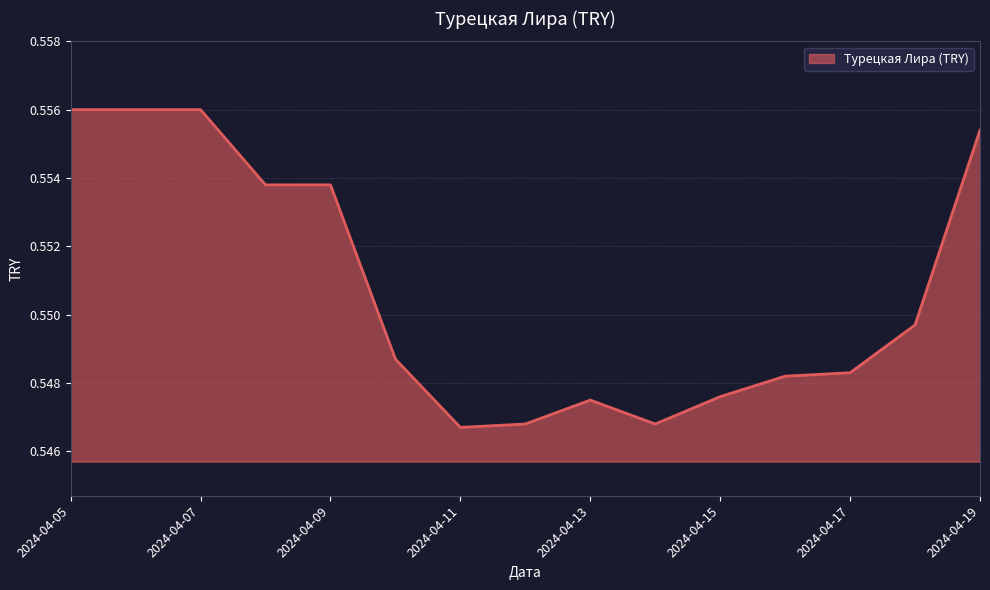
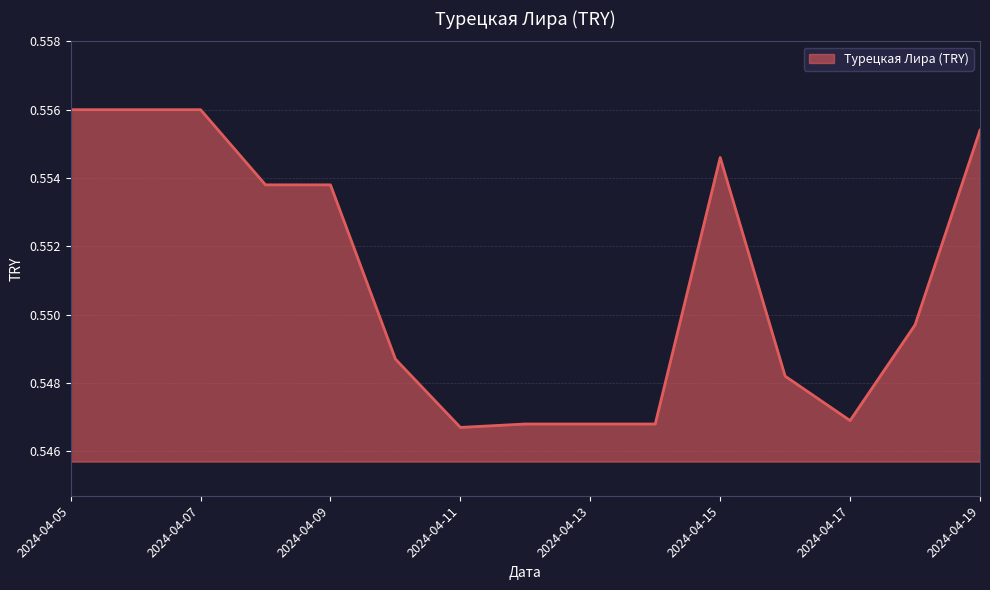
  {
    "2024-04-05": 0.5560,
    "2024-04-07": 0.5560,
    "2024-04-09": 0.5538,
    "2024-04-11": 0.5467,
-   "2024-04-13": 0.5475,
-   "2024-04-15": 0.5476,
-   "2024-04-17": 0.5483,
+   "2024-04-13": 0.5468,
+   "2024-04-15": 0.5546,
+   "2024-04-17": 0.5469,
    "2024-04-19": 0.5554
  }
